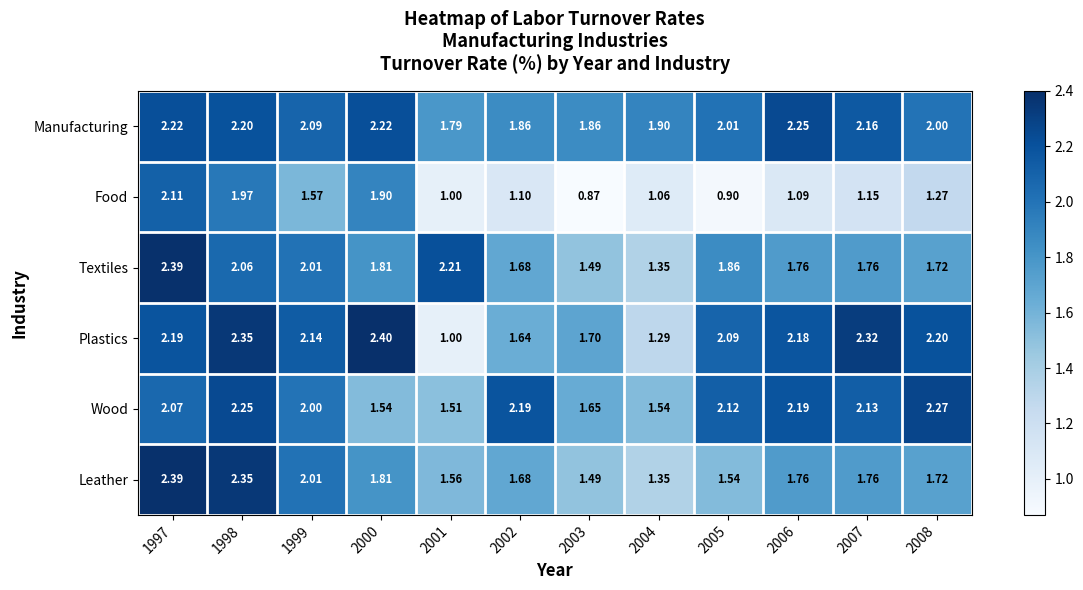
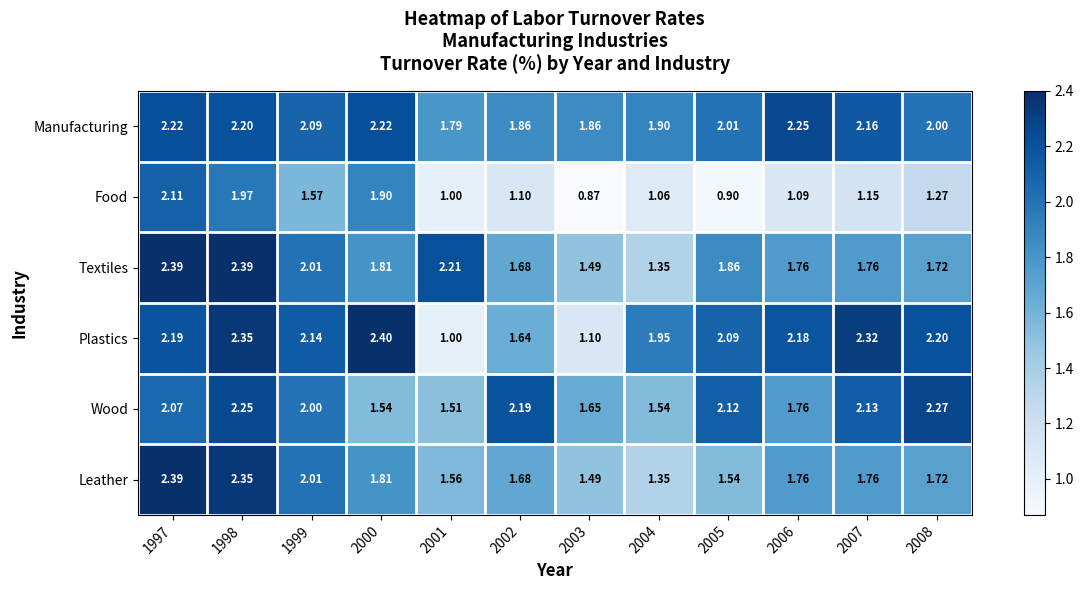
  {
    "Manufacturing": {
      "1997": 2.22,
      "1998": 2.20,
      "1999": 2.09,
      "2000": 2.22,
      "2001": 1.79,
      "2002": 1.86,
      "2003": 1.86,
      "2004": 1.90,
      "2005": 2.01,
      "2006": 2.25,
      "2007": 2.16,
      "2008": 2.00
    },
    "Food": {
      "1997": 2.11,
      "1998": 1.97,
      "1999": 1.57,
      "2000": 1.90,
      "2001": 1.00,
      "2002": 1.10,
      "2003": 0.87,
      "2004": 1.06,
      "2005": 0.90,
      "2006": 1.09,
      "2007": 1.15,
      "2008": 1.27
    },
    "Textiles": {
      "1997": 2.39,
-     "1998": 2.06,
+     "1998": 2.39,
      "1999": 2.01,
      "2000": 1.81,
      "2001": 2.21,
      "2002": 1.68,
      "2003": 1.49,
      "2004": 1.35,
      "2005": 1.86,
      "2006": 1.76,
      "2007": 1.76,
      "2008": 1.72
    },
    "Plastics": {
      "1997": 2.19,
      "1998": 2.35,
      "1999": 2.14,
      "2000": 2.40,
      "2001": 1.00,
      "2002": 1.64,
-     "2003": 1.70,
-     "2004": 1.29,
+     "2003": 1.10,
+     "2004": 1.95,
      "2005": 2.09,
      "2006": 2.18,
      "2007": 2.32,
      "2008": 2.20
    },
    "Wood": {
      "1997": 2.07,
      "1998": 2.25,
      "1999": 2.00,
      "2000": 1.54,
      "2001": 1.51,
      "2002": 2.19,
      "2003": 1.65,
      "2004": 1.54,
      "2005": 2.12,
-     "2006": 2.19,
+     "2006": 1.76,
      "2007": 2.13,
      "2008": 2.27
    },
    "Leather": {
      "1997": 2.39,
      "1998": 2.35,
      "1999": 2.01,
      "2000": 1.81,
      "2001": 1.56,
      "2002": 1.68,
      "2003": 1.49,
      "2004": 1.35,
      "2005": 1.54,
      "2006": 1.76,
      "2007": 1.76,
      "2008": 1.72
    }
  }
